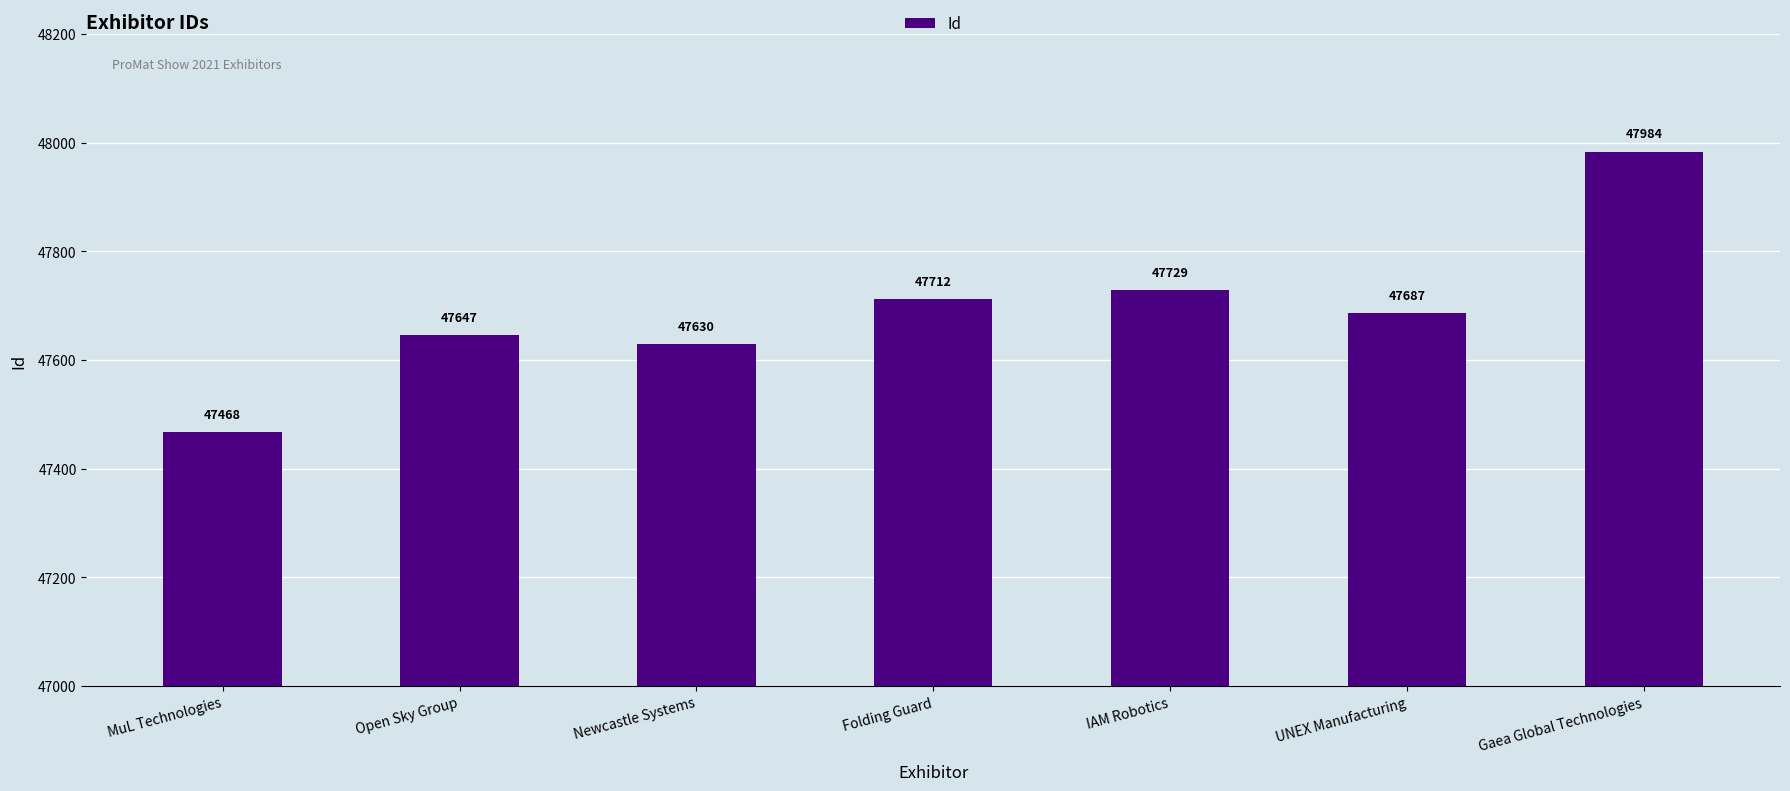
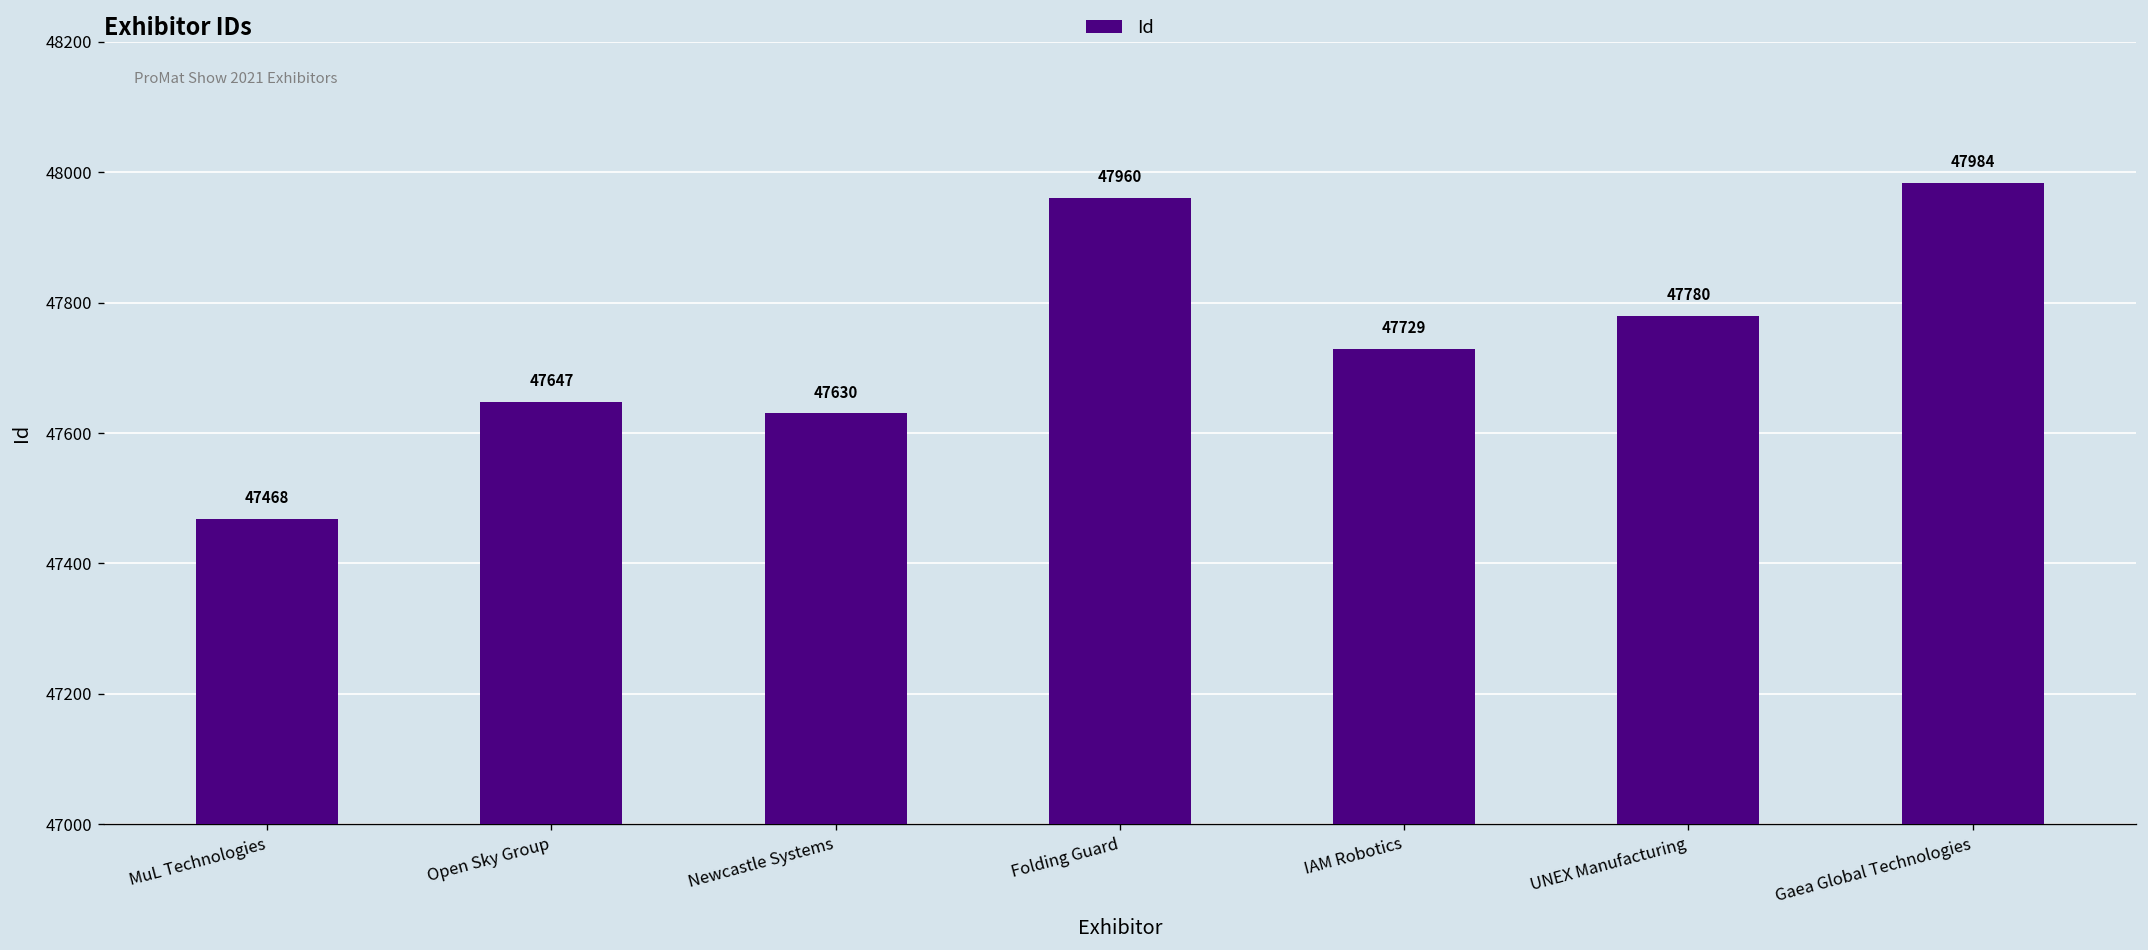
  {
    "MuL Technologies": 47468,
    "Open Sky Group": 47647,
    "Newcastle Systems": 47630,
-   "Folding Guard": 47712,
+   "Folding Guard": 47960,
    "IAM Robotics": 47729,
-   "UNEX Manufacturing": 47687,
+   "UNEX Manufacturing": 47780,
    "Gaea Global Technologies": 47984
  }
